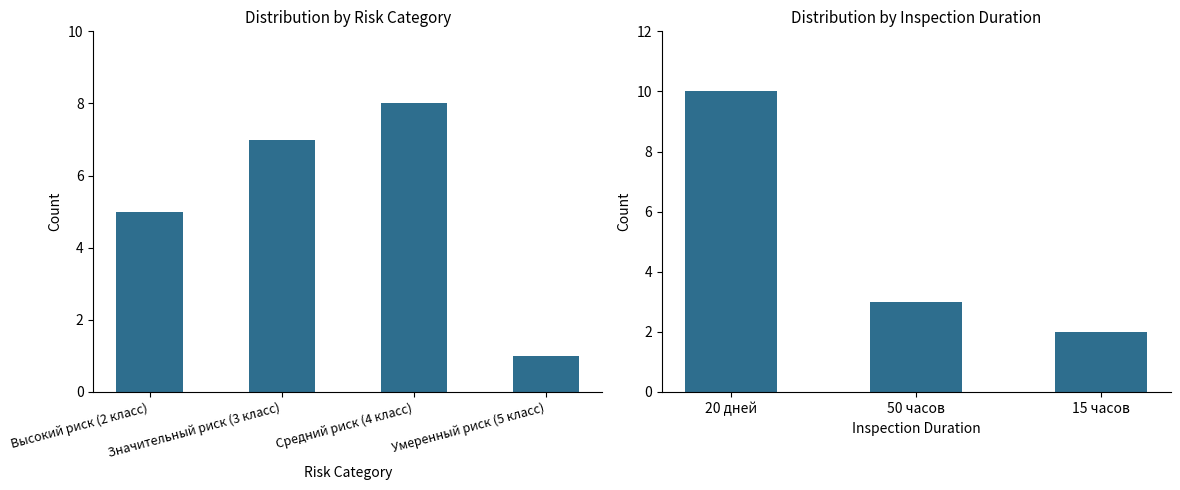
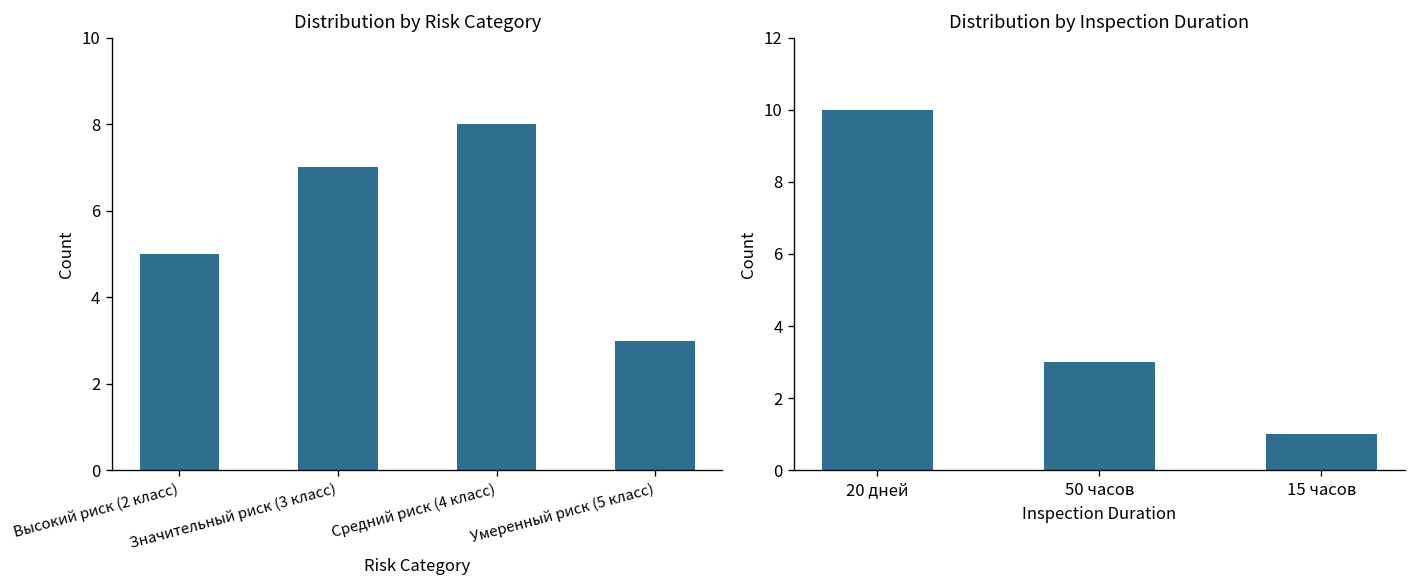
  {
    "Distribution by Risk Category": {
      "Высокий риск (2 класс)": 5,
      "Значительный риск (3 класс)": 7,
      "Средний риск (4 класс)": 8,
-     "Умеренный риск (5 класс)": 1
+     "Умеренный риск (5 класс)": 3
    },
    "Distribution by Inspection Duration": {
      "20 дней": 10,
      "50 часов": 3,
-     "15 часов": 2
+     "15 часов": 1
    }
  }
